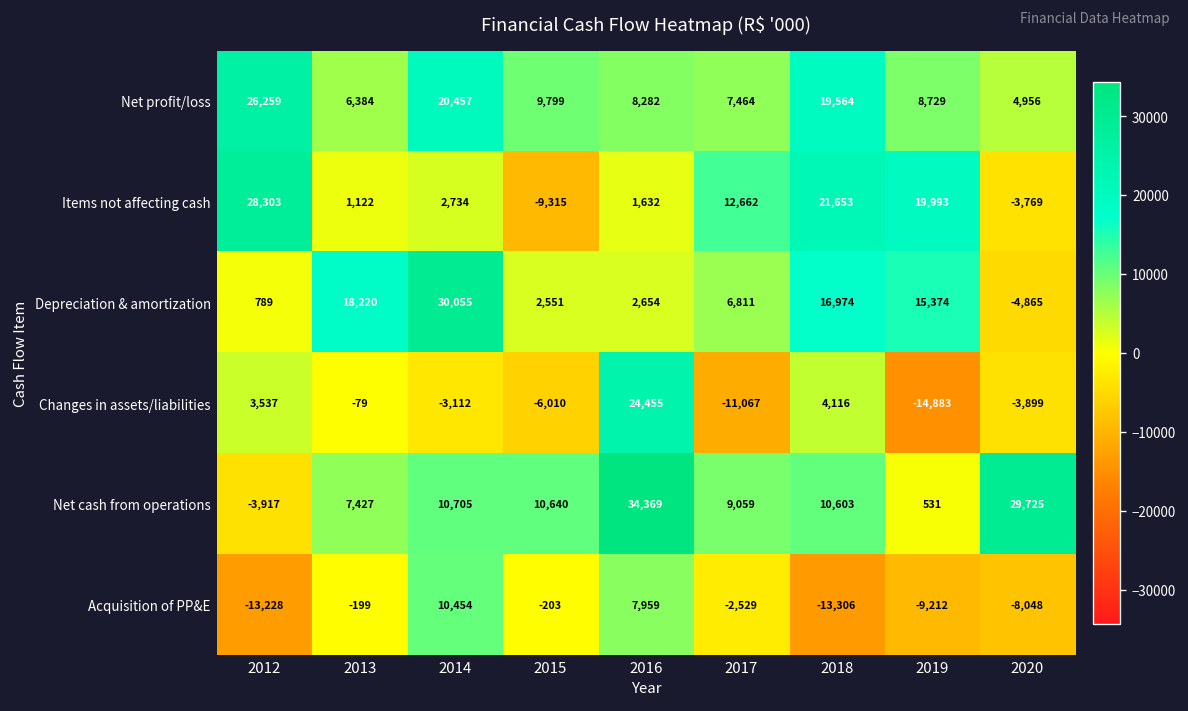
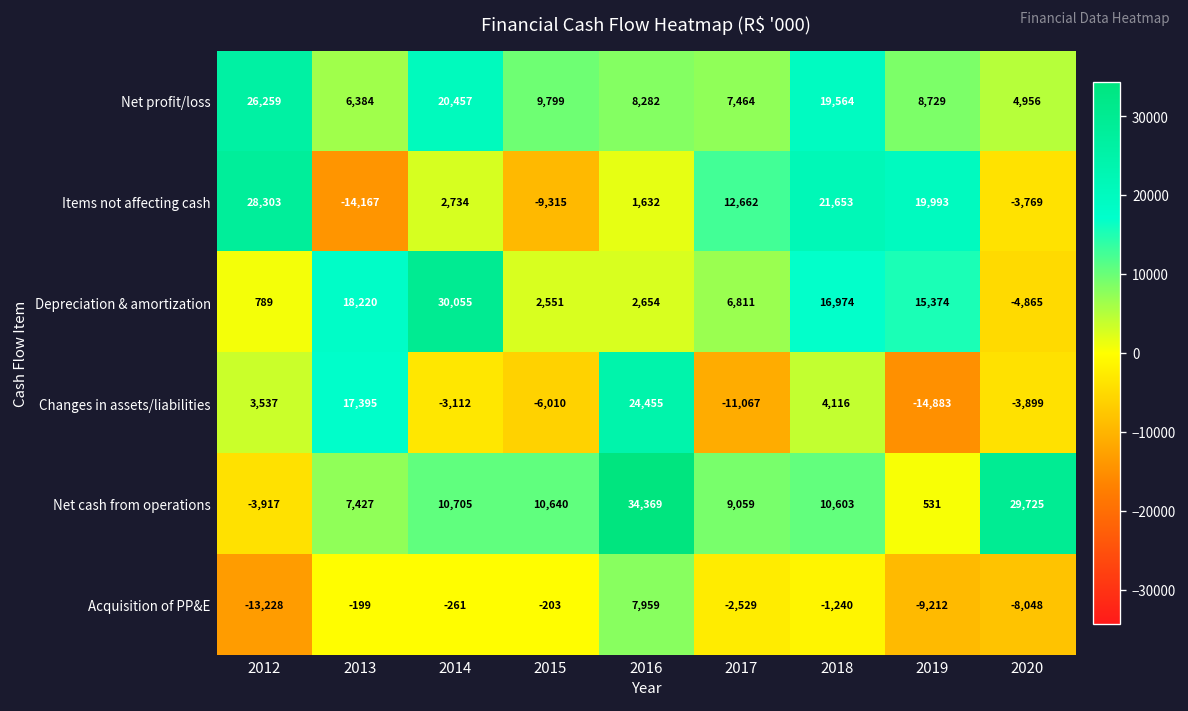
  {
    "Net profit/loss": {
      "2012": "26,259",
      "2013": "6,384",
      "2014": "20,457",
      "2015": "9,799",
      "2016": "8,282",
      "2017": "7,464",
      "2018": "19,564",
      "2019": "8,729",
      "2020": "4,956"
    },
    "Items not affecting cash": {
      "2012": "28,303",
-     "2013": "1,122",
+     "2013": "-14,167",
      "2014": "2,734",
      "2015": "-9,315",
      "2016": "1,632",
      "2017": "12,662",
      "2018": "21,653",
      "2019": "19,993",
      "2020": "-3,769"
    },
    "Depreciation & amortization": {
      "2012": "789",
      "2013": "18,220",
      "2014": "30,055",
      "2015": "2,551",
      "2016": "2,654",
      "2017": "6,811",
      "2018": "16,974",
      "2019": "15,374",
      "2020": "-4,865"
    },
    "Changes in assets/liabilities": {
      "2012": "3,537",
-     "2013": "-79",
+     "2013": "17,395",
      "2014": "-3,112",
      "2015": "-6,010",
      "2016": "24,455",
      "2017": "-11,067",
      "2018": "4,116",
      "2019": "-14,883",
      "2020": "-3,899"
    },
    "Net cash from operations": {
      "2012": "-3,917",
      "2013": "7,427",
      "2014": "10,705",
      "2015": "10,640",
      "2016": "34,369",
      "2017": "9,059",
      "2018": "10,603",
      "2019": "531",
      "2020": "29,725"
    },
    "Acquisition of PP&E": {
      "2012": "-13,228",
      "2013": "-199",
-     "2014": "10,454",
+     "2014": "-261",
      "2015": "-203",
      "2016": "7,959",
      "2017": "-2,529",
-     "2018": "-13,306",
+     "2018": "-1,240",
      "2019": "-9,212",
      "2020": "-8,048"
    }
  }
